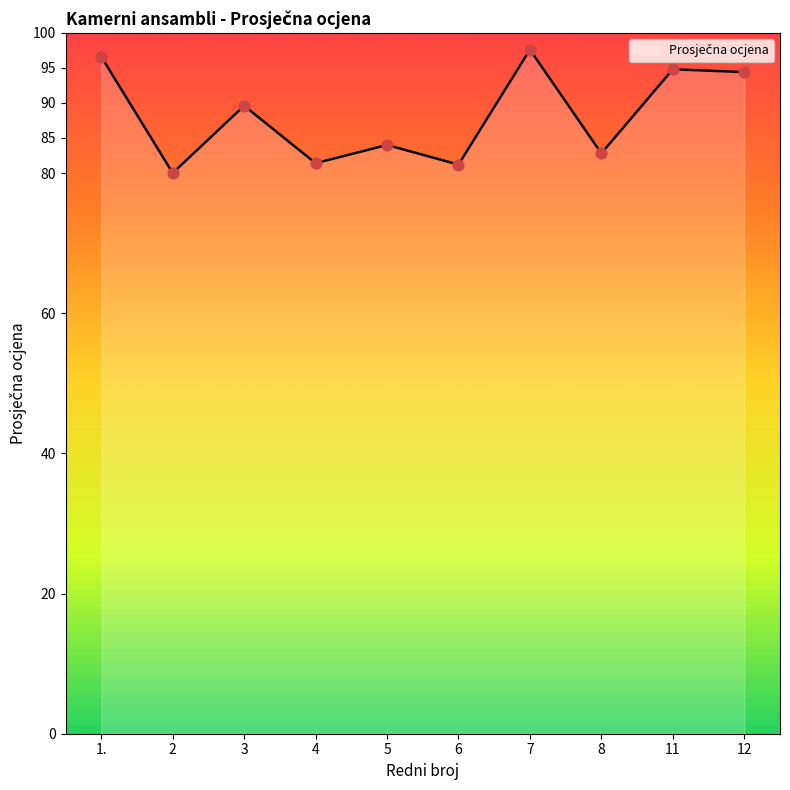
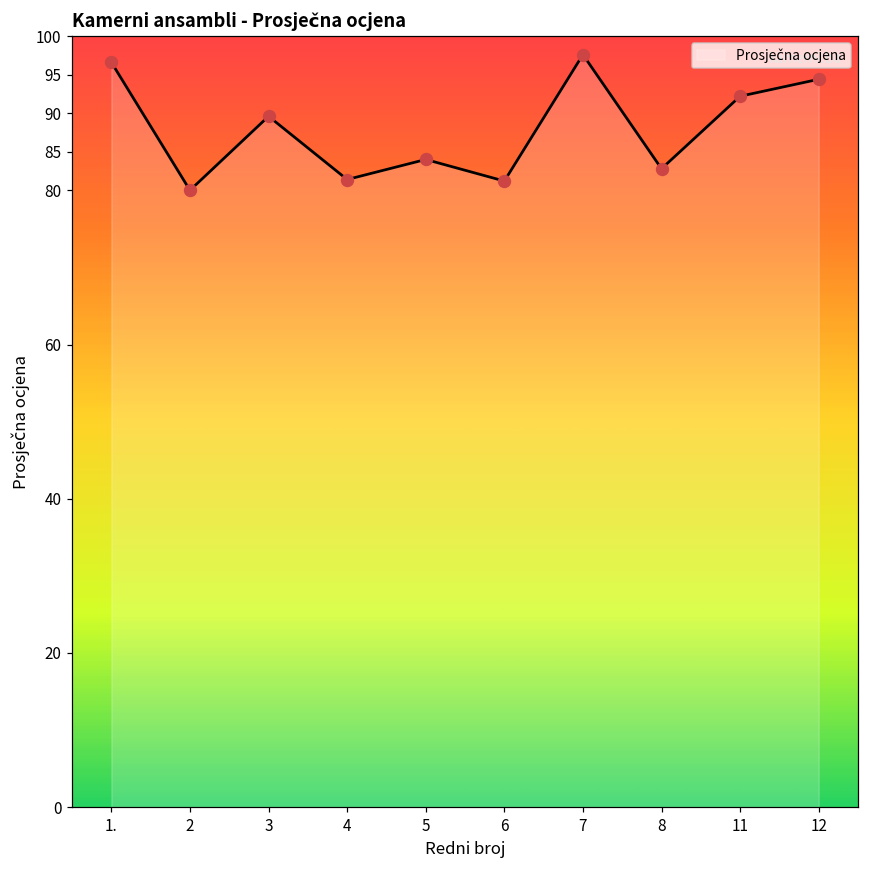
  {
    "1.": 97,
    "2": 80,
    "3": 90,
    "4": 81,
    "5": 84,
    "6": 81,
    "7": 98,
    "8": 83,
-   "11": 95,
+   "11": 92,
    "12": 94
  }
